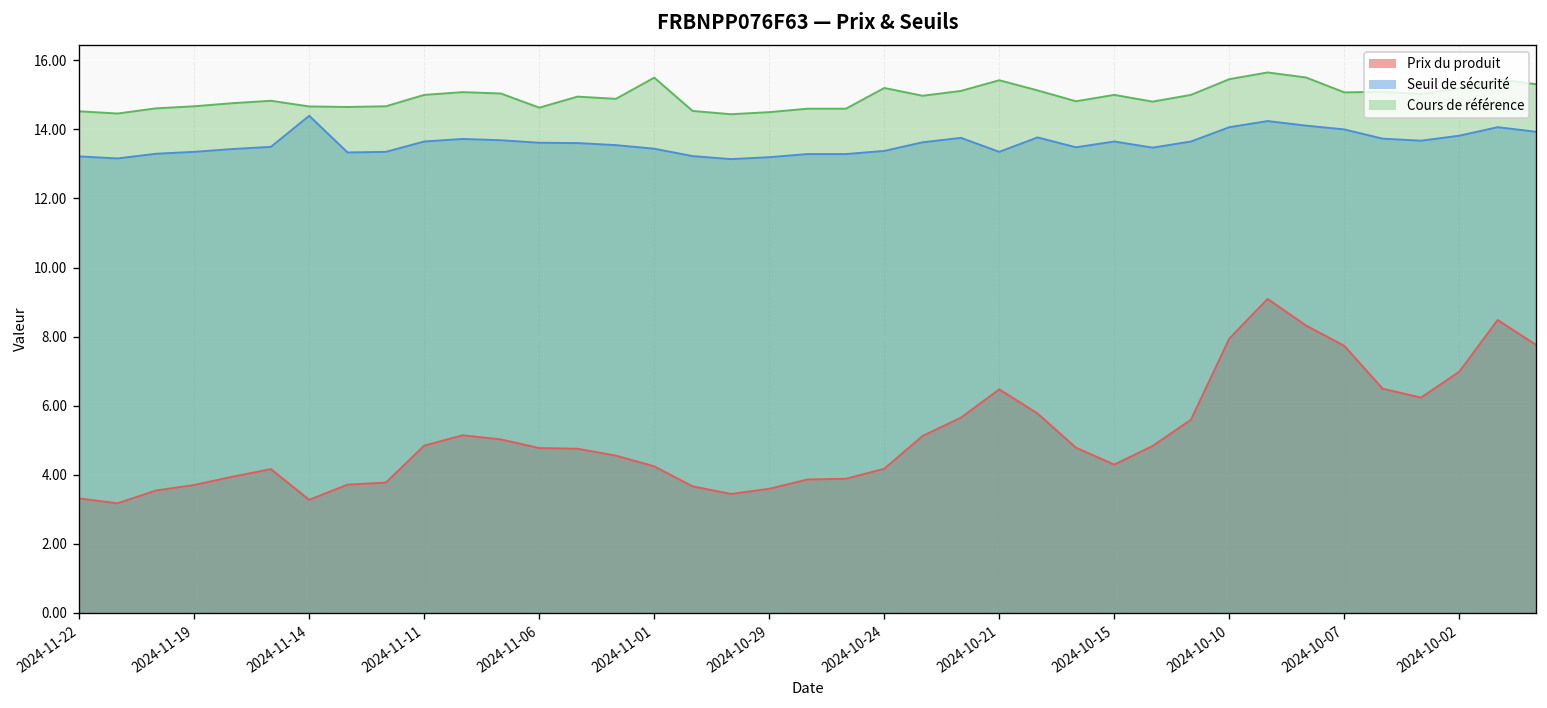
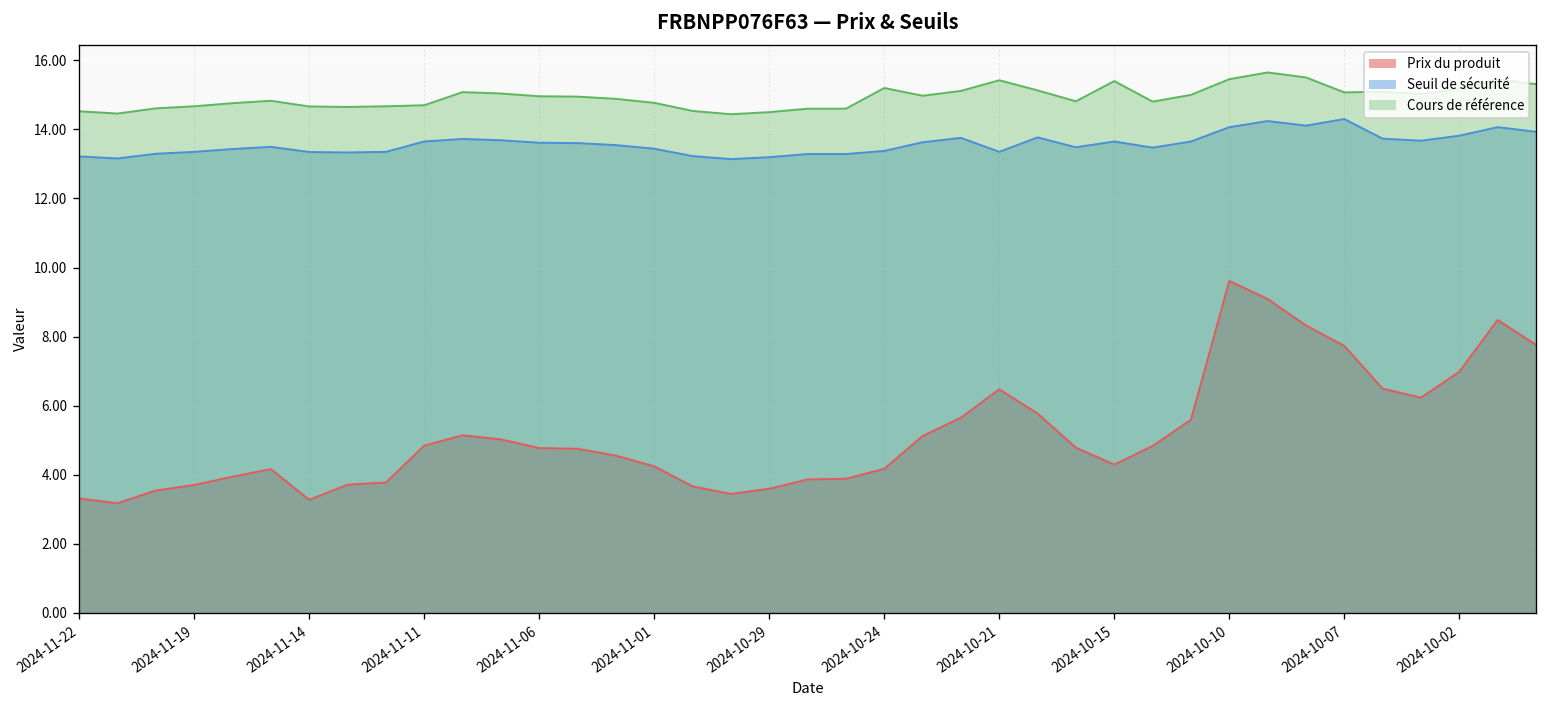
  {
    "Prix du produit": {
      "2024-11-22": 3.3,
      "2024-11-19": 3.7,
      "2024-11-14": 3.3,
      "2024-11-11": 4.8,
      "2024-11-06": 4.8,
      "2024-11-01": 4.2,
      "2024-10-29": 3.6,
      "2024-10-24": 4.2,
      "2024-10-21": 6.5,
      "2024-10-15": 4.3,
-     "2024-10-10": 7.9,
+     "2024-10-10": 9.6,
      "2024-10-07": 7.7,
      "2024-10-02": 7.0
    },
    "Seuil de sécurité": {
      "2024-11-22": 13.2,
      "2024-11-19": 13.4,
-     "2024-11-14": 14.4,
+     "2024-11-14": 13.3,
      "2024-11-11": 13.7,
      "2024-11-06": 13.6,
      "2024-11-01": 13.4,
      "2024-10-29": 13.2,
      "2024-10-24": 13.4,
      "2024-10-21": 13.4,
      "2024-10-15": 13.7,
      "2024-10-10": 14.1,
-     "2024-10-07": 14.0,
+     "2024-10-07": 14.3,
      "2024-10-02": 13.8
    },
    "Cours de référence": {
      "2024-11-22": 14.5,
      "2024-11-19": 14.7,
      "2024-11-14": 14.7,
-     "2024-11-11": 15.0,
-     "2024-11-06": 14.6,
-     "2024-11-01": 15.5,
+     "2024-11-11": 14.7,
+     "2024-11-06": 15.0,
+     "2024-11-01": 14.8,
      "2024-10-29": 14.5,
      "2024-10-24": 15.2,
      "2024-10-21": 15.4,
-     "2024-10-15": 15.0,
+     "2024-10-15": 15.4,
      "2024-10-10": 15.5,
      "2024-10-07": 15.1
    }
  }
